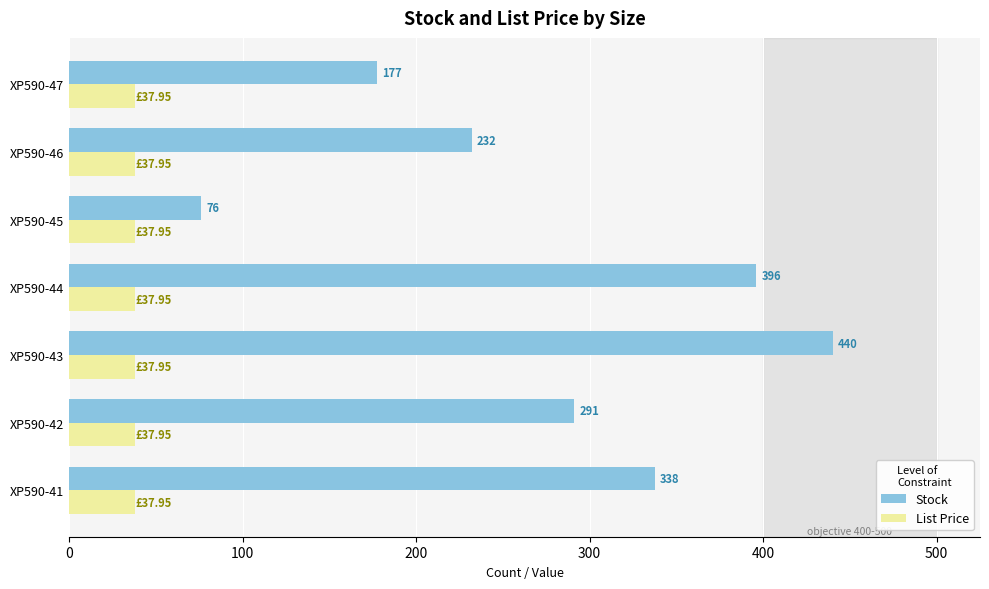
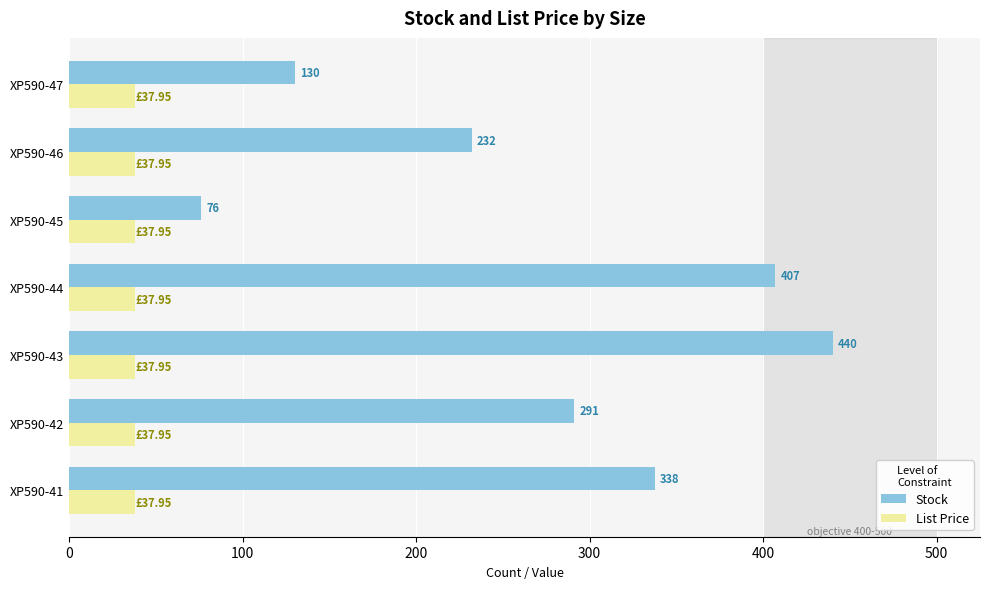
  {
    "Stock": {
-     "XP590-47": "177",
+     "XP590-47": "130",
      "XP590-46": "232",
      "XP590-45": "76",
-     "XP590-44": "396",
+     "XP590-44": "407",
      "XP590-43": "440",
      "XP590-42": "291",
      "XP590-41": "338"
    },
    "List Price": {
      "XP590-47": "£37.95",
      "XP590-46": "£37.95",
      "XP590-45": "£37.95",
      "XP590-44": "£37.95",
      "XP590-43": "£37.95",
      "XP590-42": "£37.95",
      "XP590-41": "£37.95"
    }
  }
